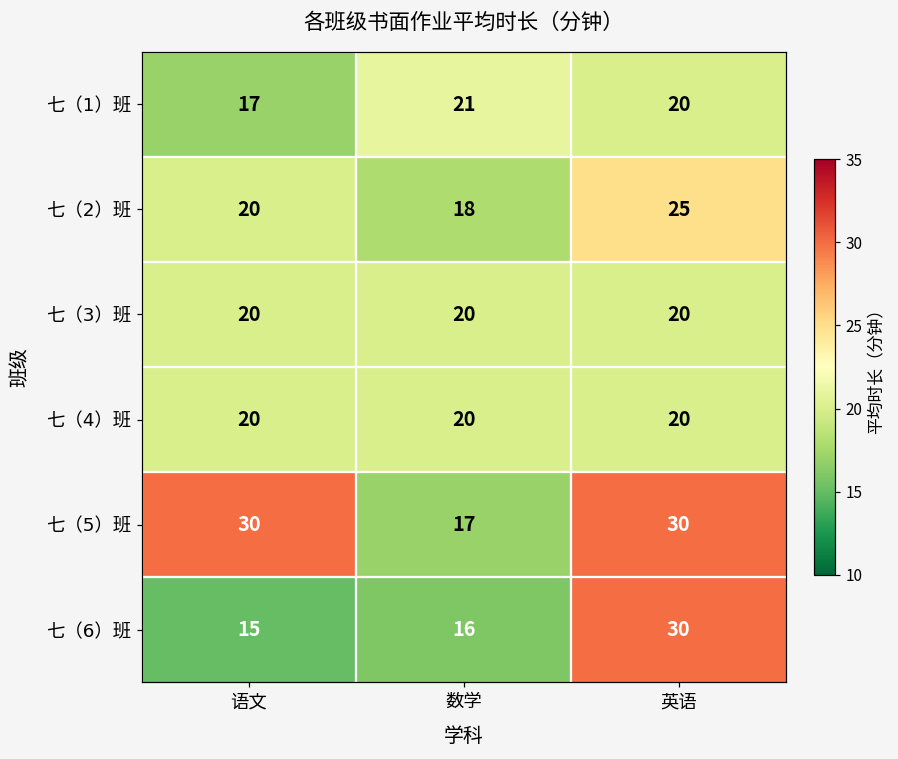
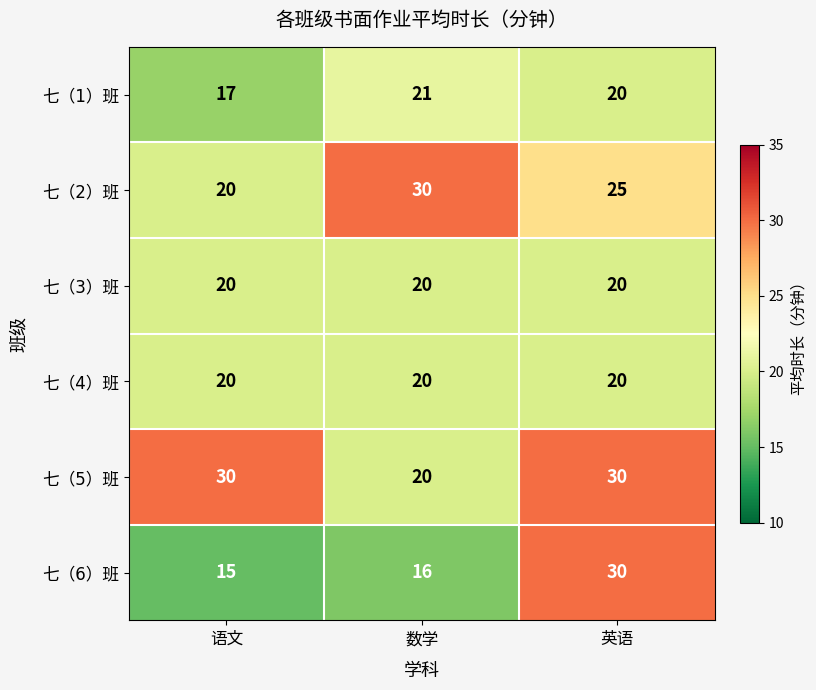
  {
    "七（1）班": {
      "语文": 17,
      "数学": 21,
      "英语": 20
    },
    "七（2）班": {
      "语文": 20,
-     "数学": 18,
+     "数学": 30,
      "英语": 25
    },
    "七（3）班": {
      "语文": 20,
      "数学": 20,
      "英语": 20
    },
    "七（4）班": {
      "语文": 20,
      "数学": 20,
      "英语": 20
    },
    "七（5）班": {
      "语文": 30,
-     "数学": 17,
+     "数学": 20,
      "英语": 30
    },
    "七（6）班": {
      "语文": 15,
      "数学": 16,
      "英语": 30
    }
  }
